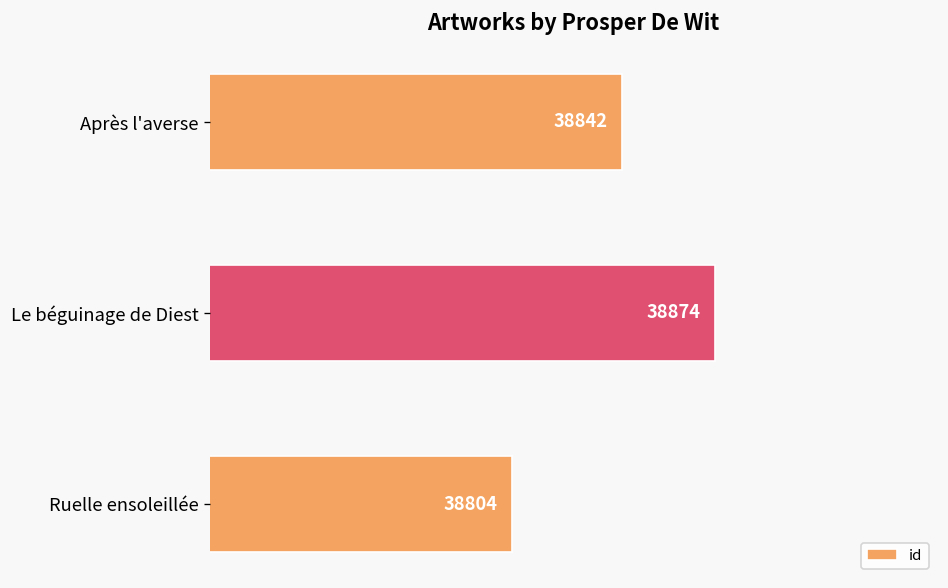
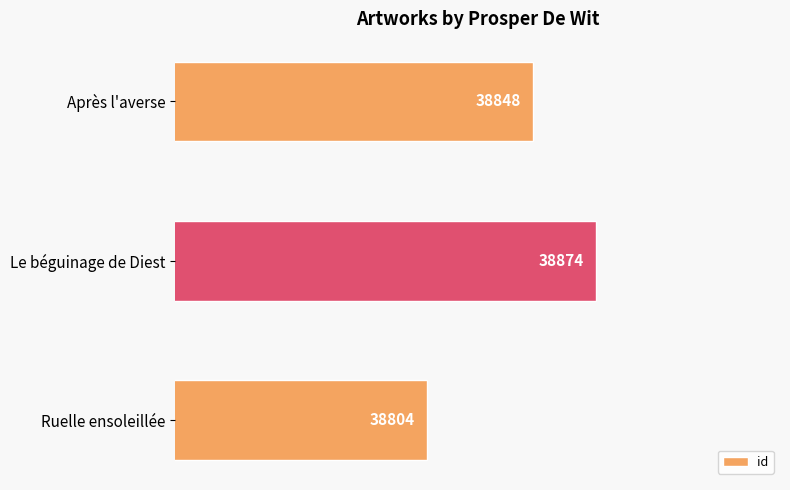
  {
-   "Après l'averse": 38842,
+   "Après l'averse": 38848,
    "Le béguinage de Diest": 38874,
    "Ruelle ensoleillée": 38804
  }
